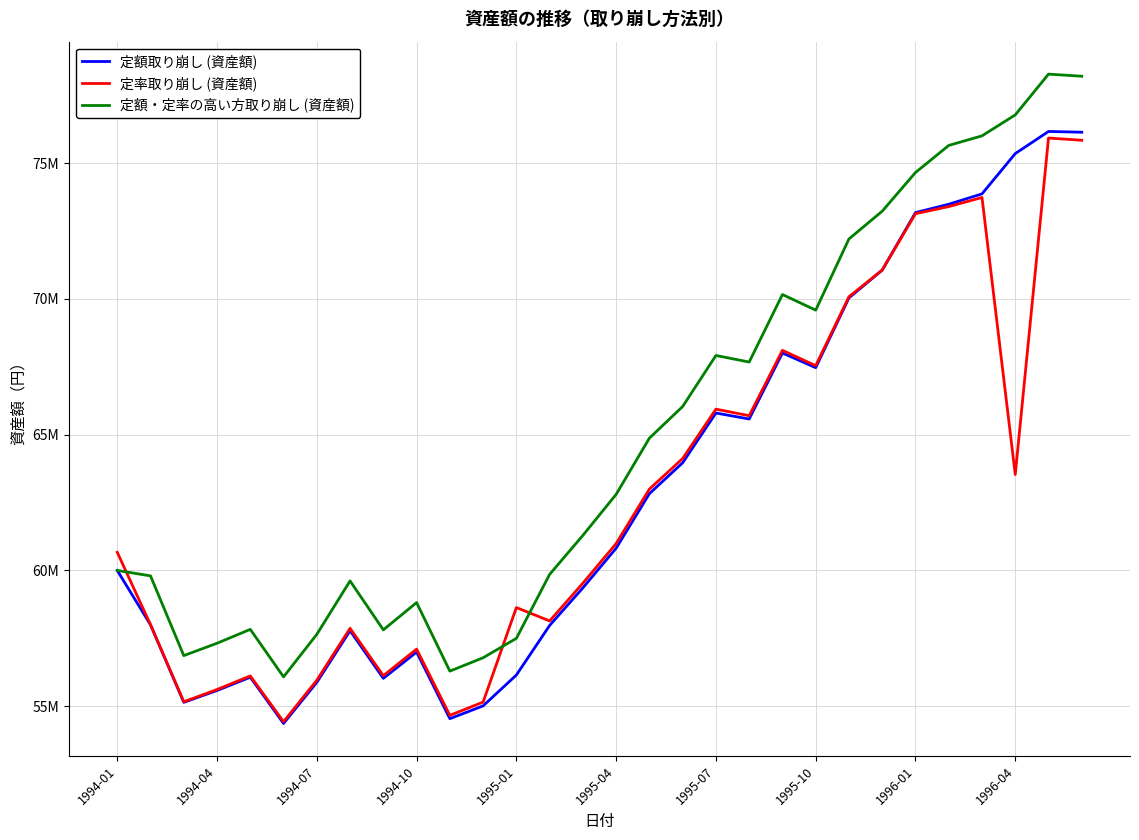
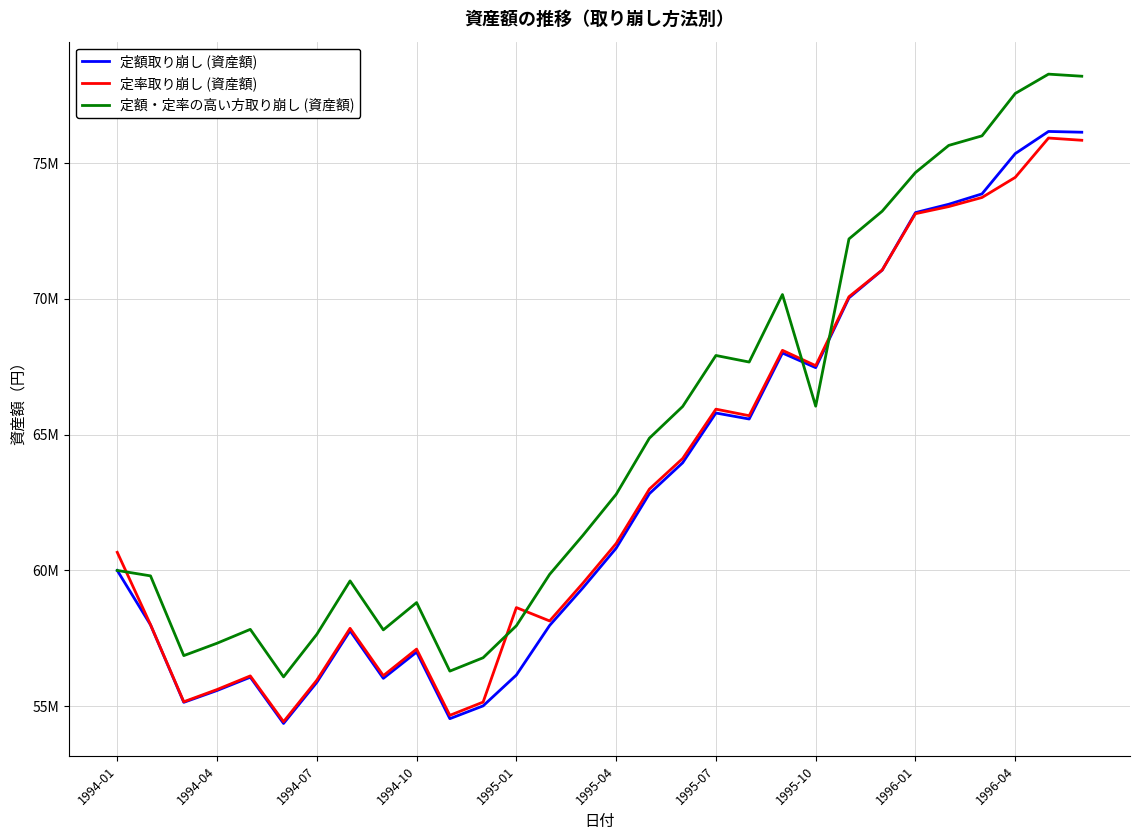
  {
    "定額取り崩し (資産額)": {
      "1994-10": 57000000,
      "1995-01": 56100000,
      "1995-04": 60800000,
      "1995-07": 65800000,
      "1996-04": 75300000
    },
    "定率取り崩し (資産額)": {
      "1994-01": 60700000,
      "1994-10": 57100000,
      "1995-01": 58600000,
      "1995-04": 61000000,
      "1995-07": 65900000,
-     "1996-04": 63500000
+     "1996-04": 74500000
    },
    "定額・定率の高い方取り崩し (資産額)": {
      "1994-04": 57300000,
      "1994-07": 57600000,
      "1994-10": 58800000,
-     "1995-01": 57500000,
+     "1995-01": 58000000,
      "1995-04": 62800000,
      "1995-07": 67900000,
-     "1995-10": 69600000,
+     "1995-10": 66000000,
      "1996-01": 74700000,
-     "1996-04": 76800000
+     "1996-04": 77600000
    }
  }
